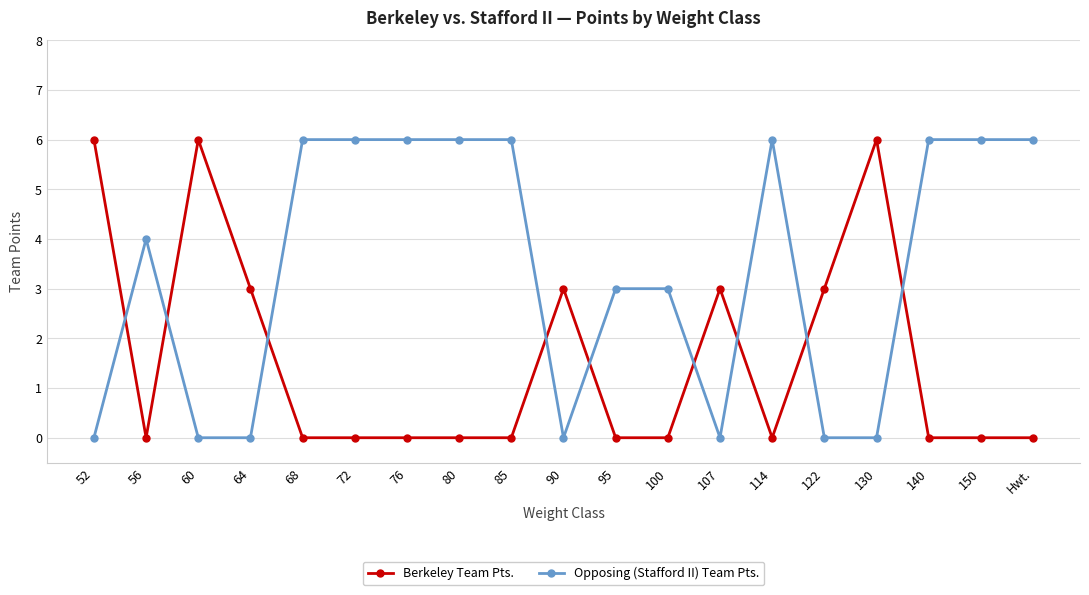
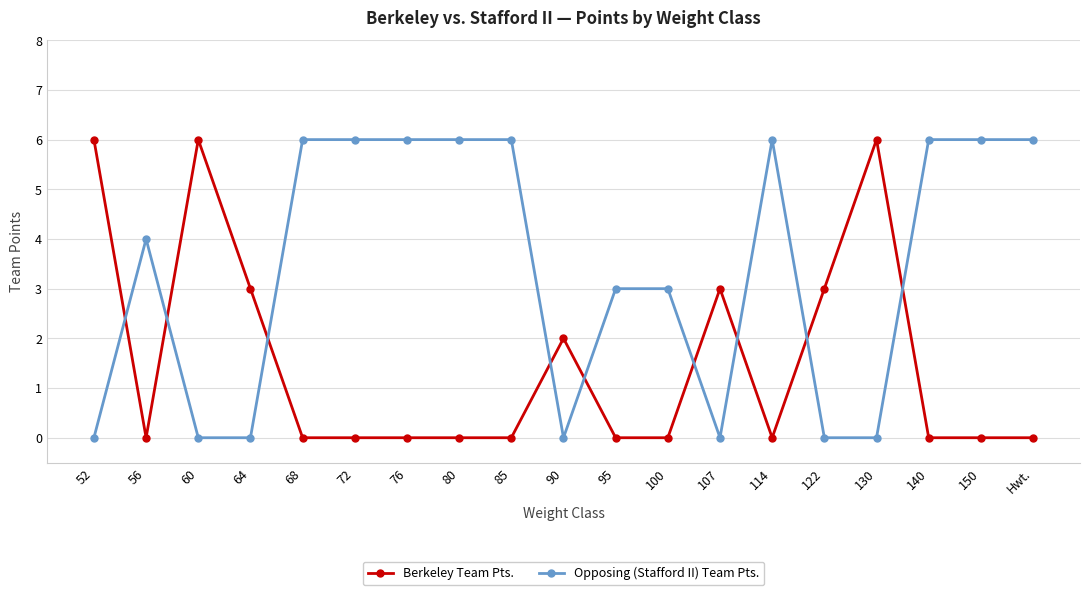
  {
    "Berkeley Team Pts.": {
      "52": 6,
      "56": 0,
      "60": 6,
      "64": 3,
      "68": 0,
      "72": 0,
      "76": 0,
      "80": 0,
      "85": 0,
-     "90": 3,
+     "90": 2,
      "95": 0,
      "100": 0,
      "107": 3,
      "114": 0,
      "122": 3,
      "130": 6,
      "140": 0,
      "150": 0,
      "Hwt.": 0
    },
    "Opposing (Stafford II) Team Pts.": {
      "52": 0,
      "56": 4,
      "60": 0,
      "64": 0,
      "68": 6,
      "72": 6,
      "76": 6,
      "80": 6,
      "85": 6,
      "90": 0,
      "95": 3,
      "100": 3,
      "107": 0,
      "114": 6,
      "122": 0,
      "130": 0,
      "140": 6,
      "150": 6,
      "Hwt.": 6
    }
  }
